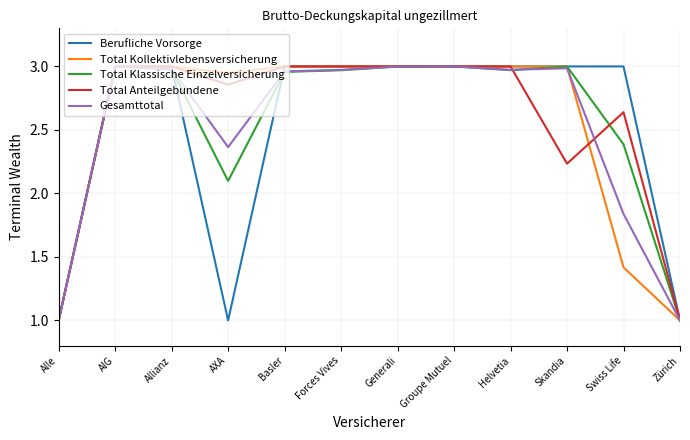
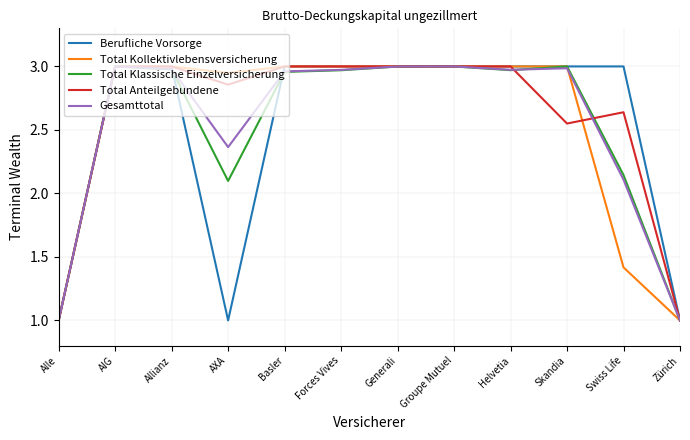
  {
    "Berufliche Vorsorge": {
      "AXA": 1.00,
      "Swiss Life": 3.00
    },
    "Total Kollektivlebensversicherung": {
      "Swiss Life": 1.42
    },
    "Total Klassische Einzelversicherung": {
      "AXA": 2.10,
-     "Swiss Life": 2.39
+     "Swiss Life": 2.14
    },
    "Total Anteilgebundene": {
-     "Skandia": 2.23,
+     "Skandia": 2.55,
      "Swiss Life": 2.64
    },
    "Gesamttotal": {
      "AXA": 2.36,
-     "Swiss Life": 1.84
+     "Swiss Life": 2.11
    }
  }
